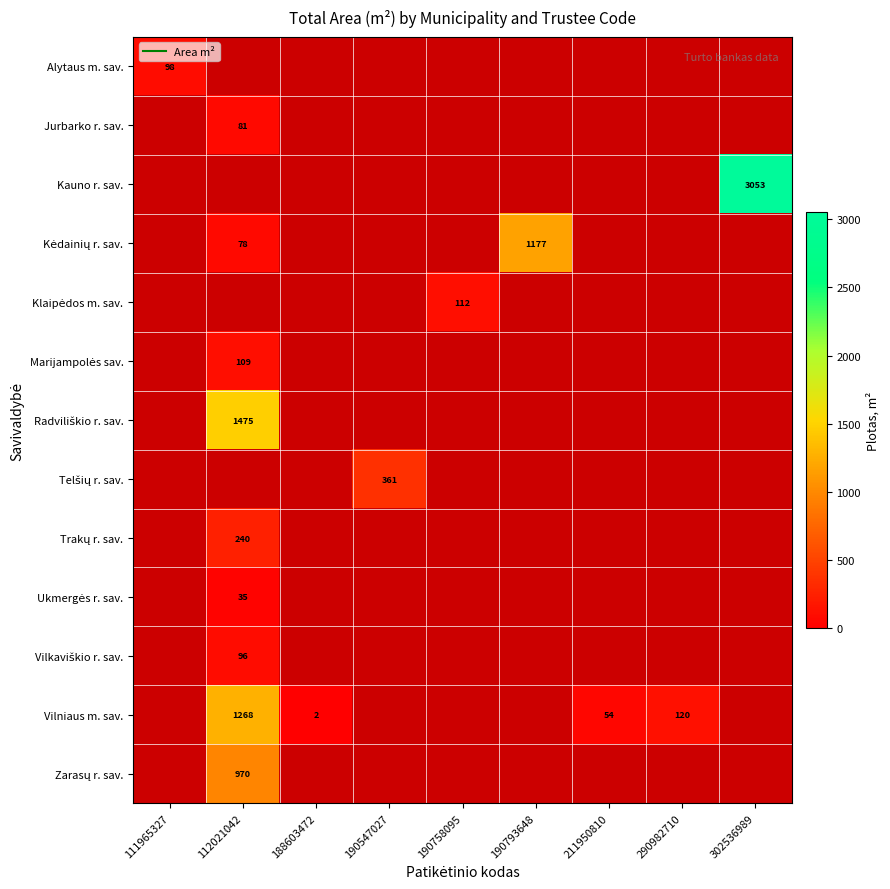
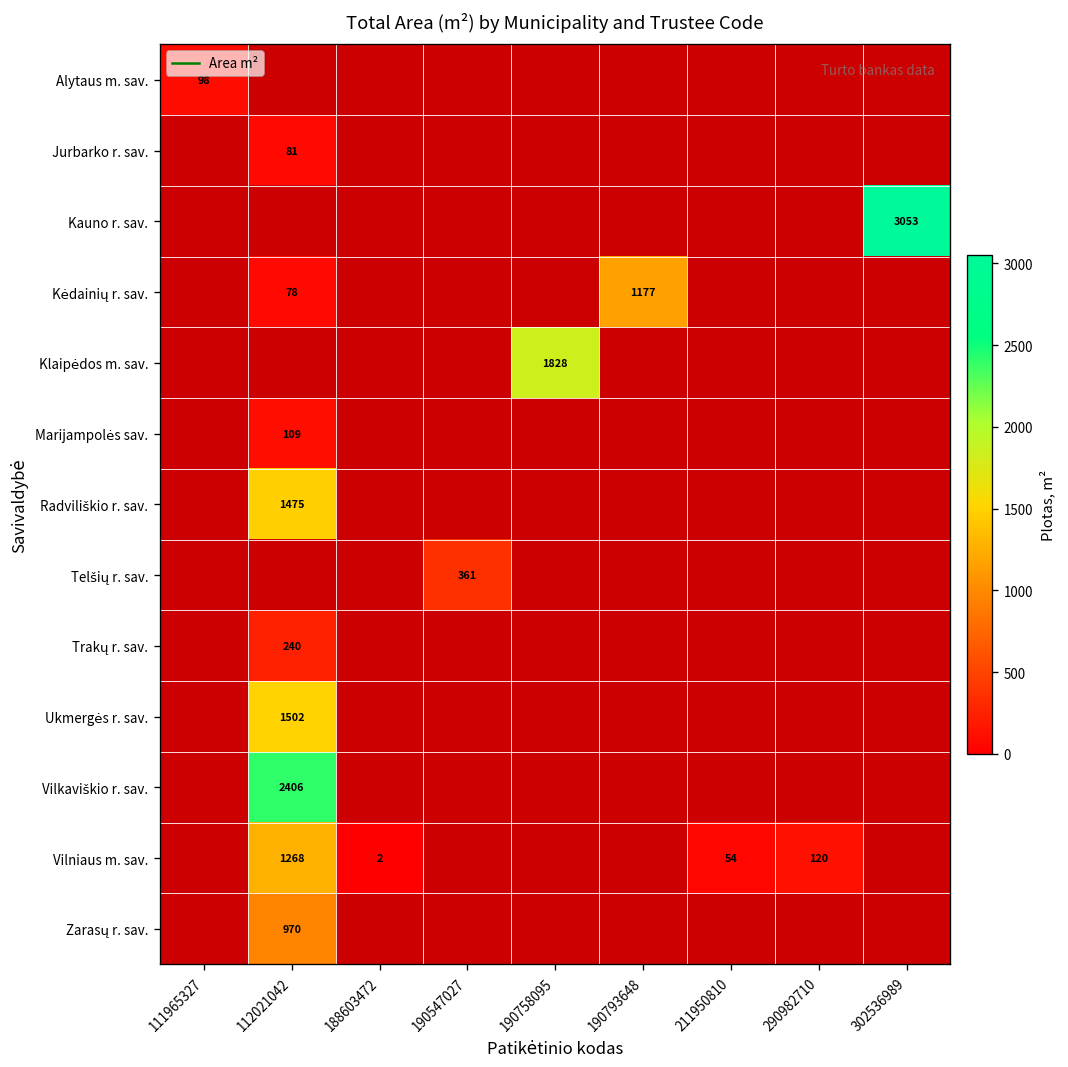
  {
    "Alytaus m. sav.": {
      "111965327": 98
    },
    "Jurbarko r. sav.": {
      "112021042": 81
    },
    "Kauno r. sav.": {
      "302536989": 3053
    },
    "Kėdainių r. sav.": {
      "112021042": 78,
      "190793648": 1177
    },
    "Klaipėdos m. sav.": {
-     "190758095": 112
+     "190758095": 1828
    },
    "Marijampolės sav.": {
      "112021042": 109
    },
    "Radviliškio r. sav.": {
      "112021042": 1475
    },
    "Telšių r. sav.": {
      "190547027": 361
    },
    "Trakų r. sav.": {
      "112021042": 240
    },
    "Ukmergės r. sav.": {
-     "112021042": 35
+     "112021042": 1502
    },
    "Vilkaviškio r. sav.": {
-     "112021042": 96
+     "112021042": 2406
    },
    "Vilniaus m. sav.": {
      "112021042": 1268,
      "188603472": 2,
      "211950810": 54,
      "290982710": 120
    },
    "Zarasų r. sav.": {
      "112021042": 970
    }
  }
